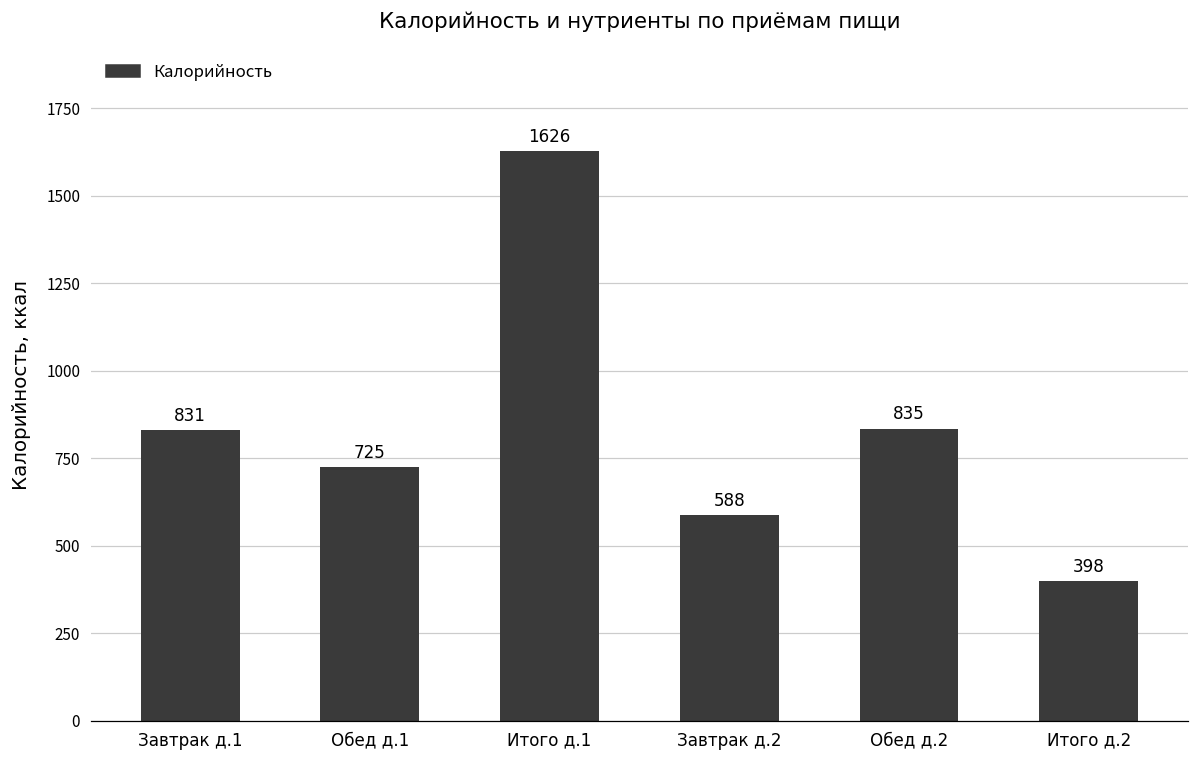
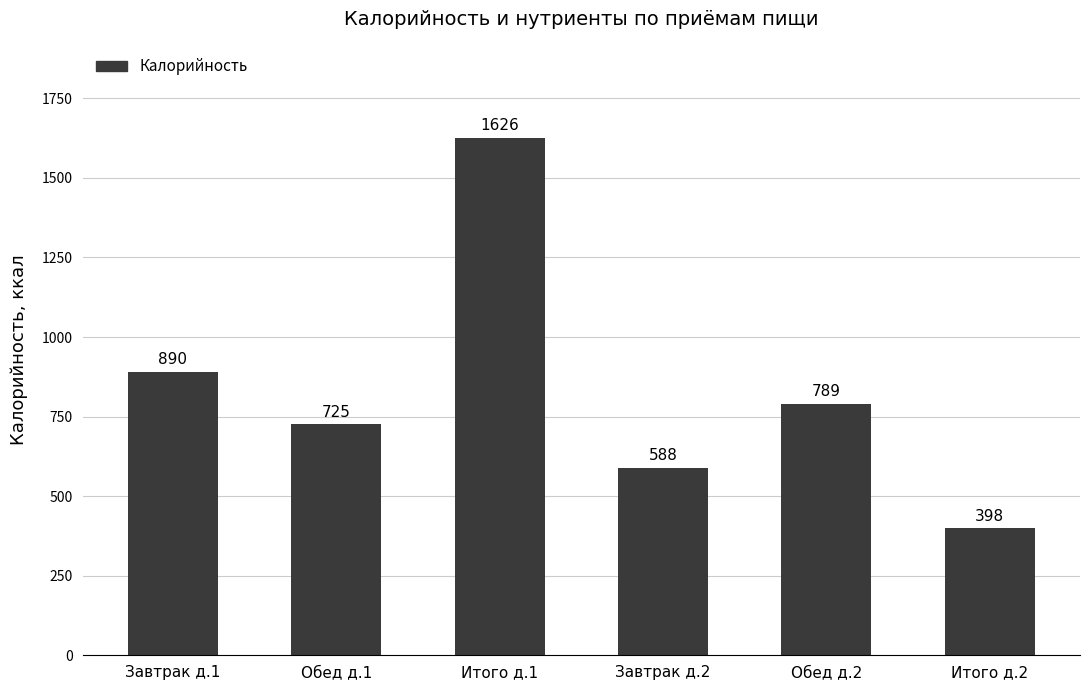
  {
-   "Завтрак д.1": 831,
+   "Завтрак д.1": 890,
    "Обед д.1": 725,
    "Итого д.1": 1626,
    "Завтрак д.2": 588,
-   "Обед д.2": 835,
+   "Обед д.2": 789,
    "Итого д.2": 398
  }
